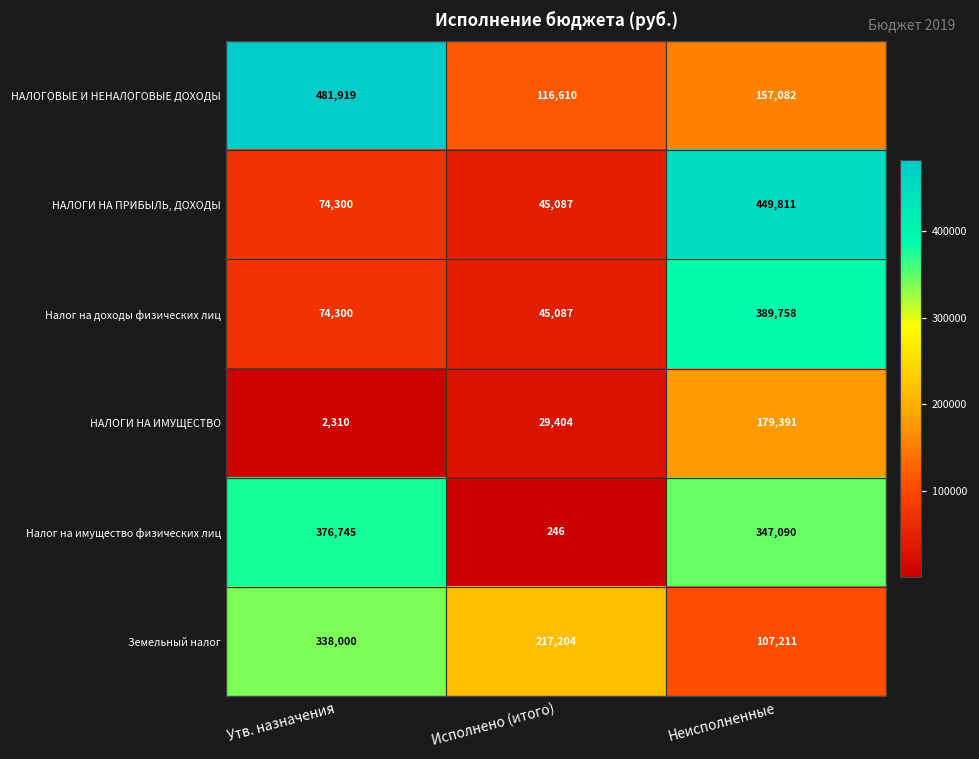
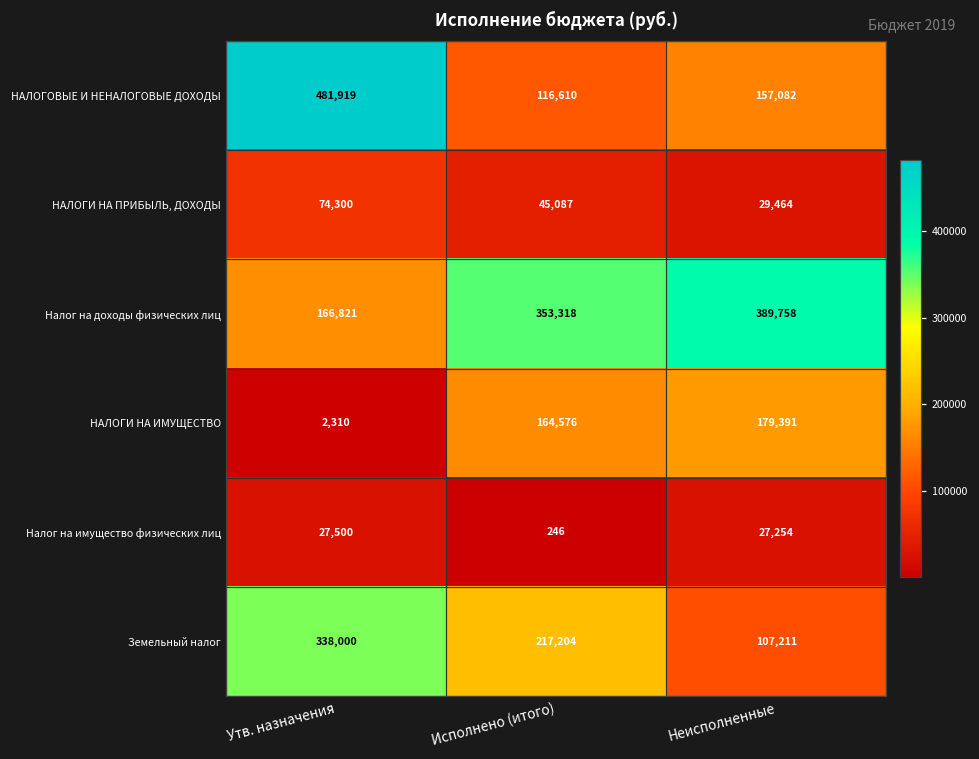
  {
    "НАЛОГОВЫЕ И НЕНАЛОГОВЫЕ ДОХОДЫ": {
      "Утв. назначения": "481,919",
      "Исполнено (итого)": "116,610",
      "Неисполненные": "157,082"
    },
    "НАЛОГИ НА ПРИБЫЛЬ, ДОХОДЫ": {
      "Утв. назначения": "74,300",
      "Исполнено (итого)": "45,087",
-     "Неисполненные": "449,811"
+     "Неисполненные": "29,464"
    },
    "Налог на доходы физических лиц": {
-     "Утв. назначения": "74,300",
-     "Исполнено (итого)": "45,087",
+     "Утв. назначения": "166,821",
+     "Исполнено (итого)": "353,318",
      "Неисполненные": "389,758"
    },
    "НАЛОГИ НА ИМУЩЕСТВО": {
      "Утв. назначения": "2,310",
-     "Исполнено (итого)": "29,404",
+     "Исполнено (итого)": "164,576",
      "Неисполненные": "179,391"
    },
    "Налог на имущество физических лиц": {
-     "Утв. назначения": "376,745",
+     "Утв. назначения": "27,500",
      "Исполнено (итого)": "246",
-     "Неисполненные": "347,090"
+     "Неисполненные": "27,254"
    },
    "Земельный налог": {
      "Утв. назначения": "338,000",
      "Исполнено (итого)": "217,204",
      "Неисполненные": "107,211"
    }
  }
